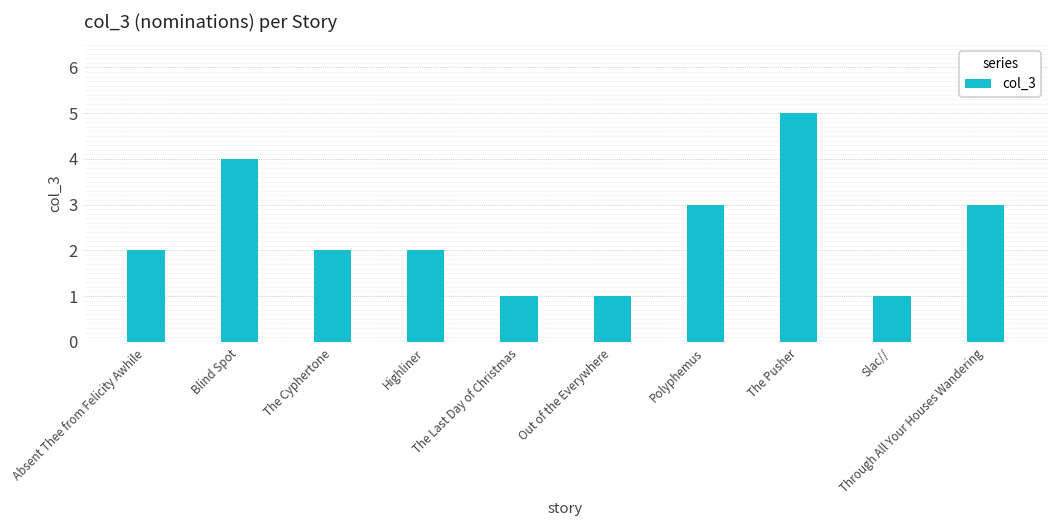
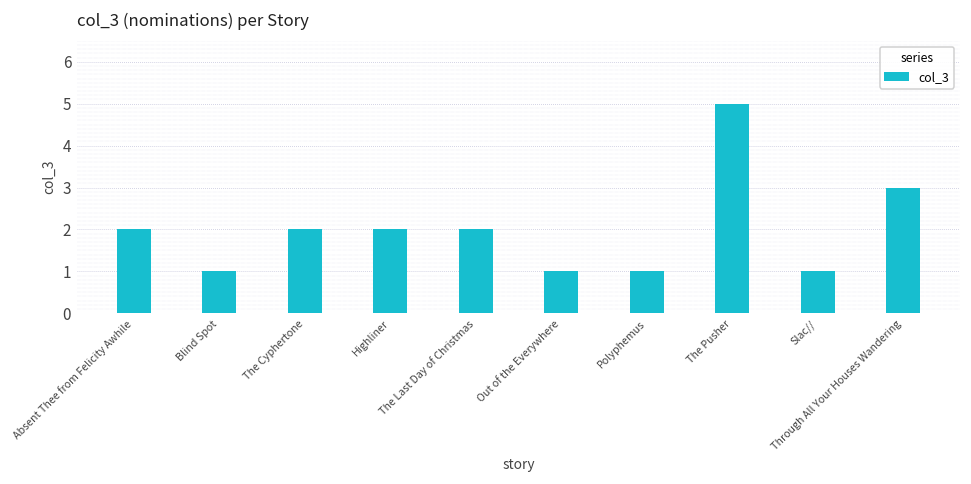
  {
    "Absent Thee from Felicity Awhile": 2,
-   "Blind Spot": 4,
+   "Blind Spot": 1,
    "The Cyphertone": 2,
    "Highliner": 2,
-   "The Last Day of Christmas": 1,
+   "The Last Day of Christmas": 2,
    "Out of the Everywhere": 1,
-   "Polyphemus": 3,
+   "Polyphemus": 1,
    "The Pusher": 5,
    "Slac//": 1,
    "Through All Your Houses Wandering": 3
  }
